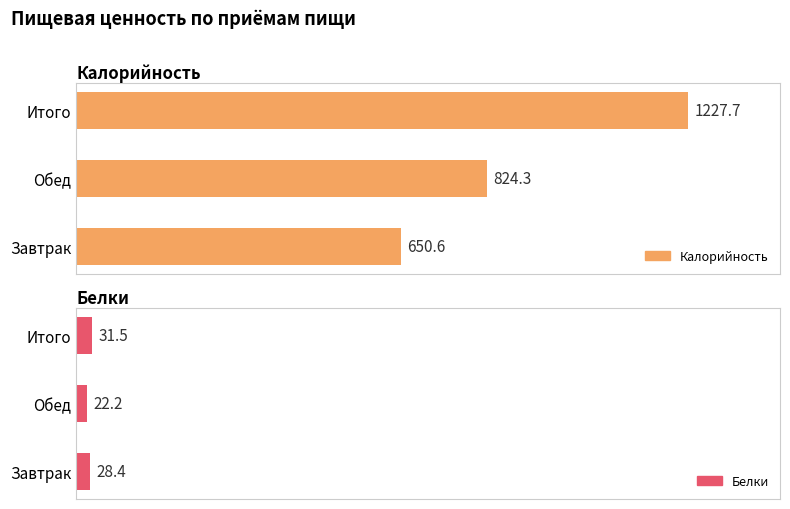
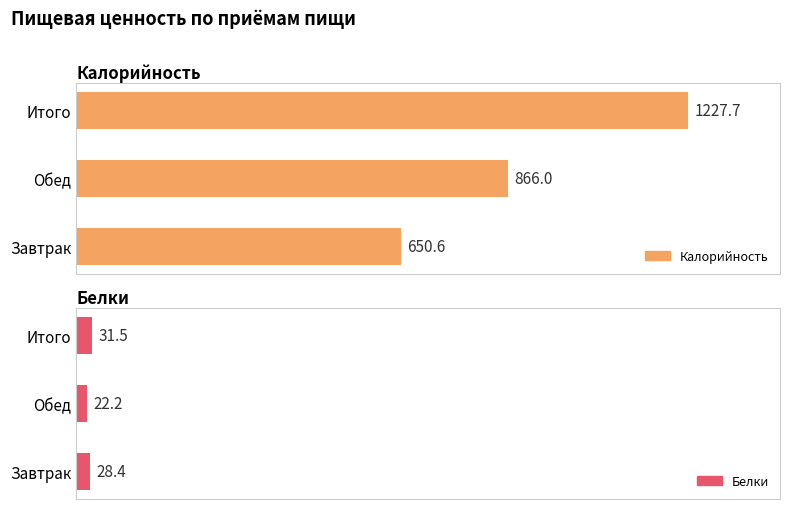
  {
    "Калорийность": {
      "Итого": 1227.7,
-     "Обед": 824.3,
+     "Обед": 866.0,
      "Завтрак": 650.6
    },
    "Белки": {
      "Итого": 31.5,
      "Обед": 22.2,
      "Завтрак": 28.4
    }
  }
